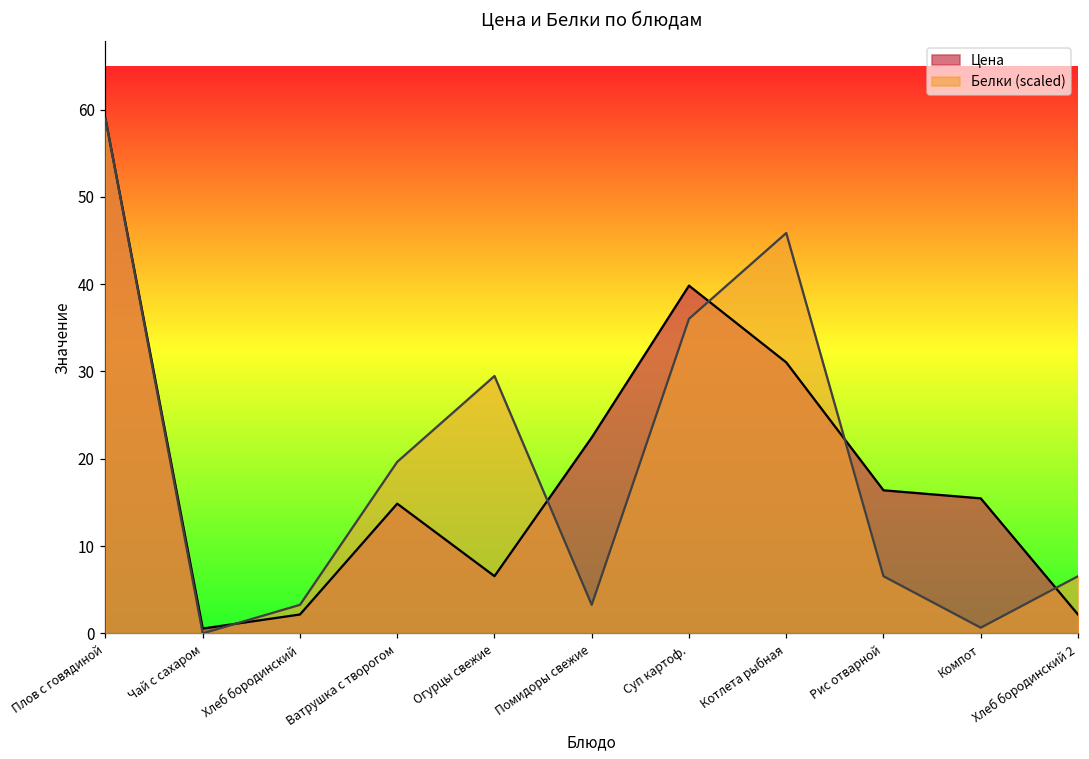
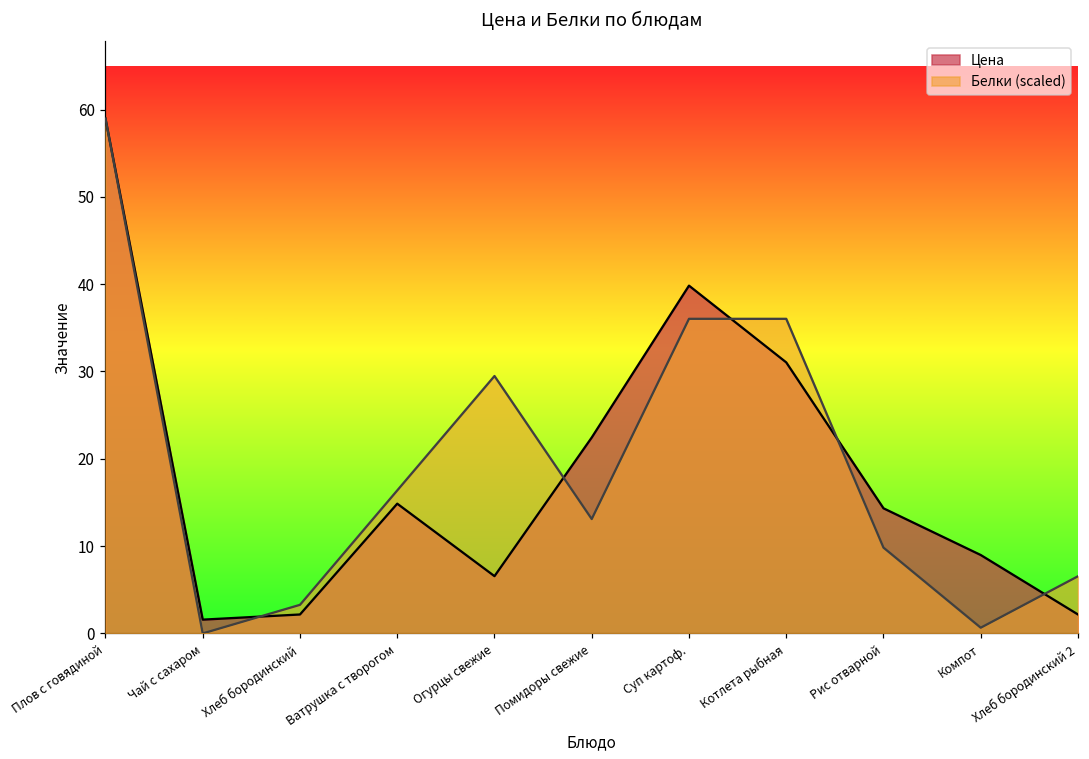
  {
    "Цена": {
-     "Чай с сахаром": 1,
+     "Чай с сахаром": 2,
      "Хлеб бородинский": 2,
      "Ватрушка с творогом": 15,
      "Огурцы свежие": 7,
      "Помидоры свежие": 22,
      "Суп картоф.": 40,
      "Котлета рыбная": 31,
-     "Рис отварной": 16,
-     "Компот": 15,
+     "Рис отварной": 14,
+     "Компот": 9,
      "Хлеб бородинский 2": 2
    },
    "Белки (scaled)": {
      "Чай с сахаром": 0,
      "Хлеб бородинский": 3,
-     "Ватрушка с творогом": 20,
+     "Ватрушка с творогом": 16,
      "Огурцы свежие": 29,
-     "Помидоры свежие": 3,
+     "Помидоры свежие": 13,
      "Суп картоф.": 36,
-     "Котлета рыбная": 46,
-     "Рис отварной": 7,
+     "Котлета рыбная": 36,
+     "Рис отварной": 10,
      "Компот": 1,
      "Хлеб бородинский 2": 7
    }
  }
